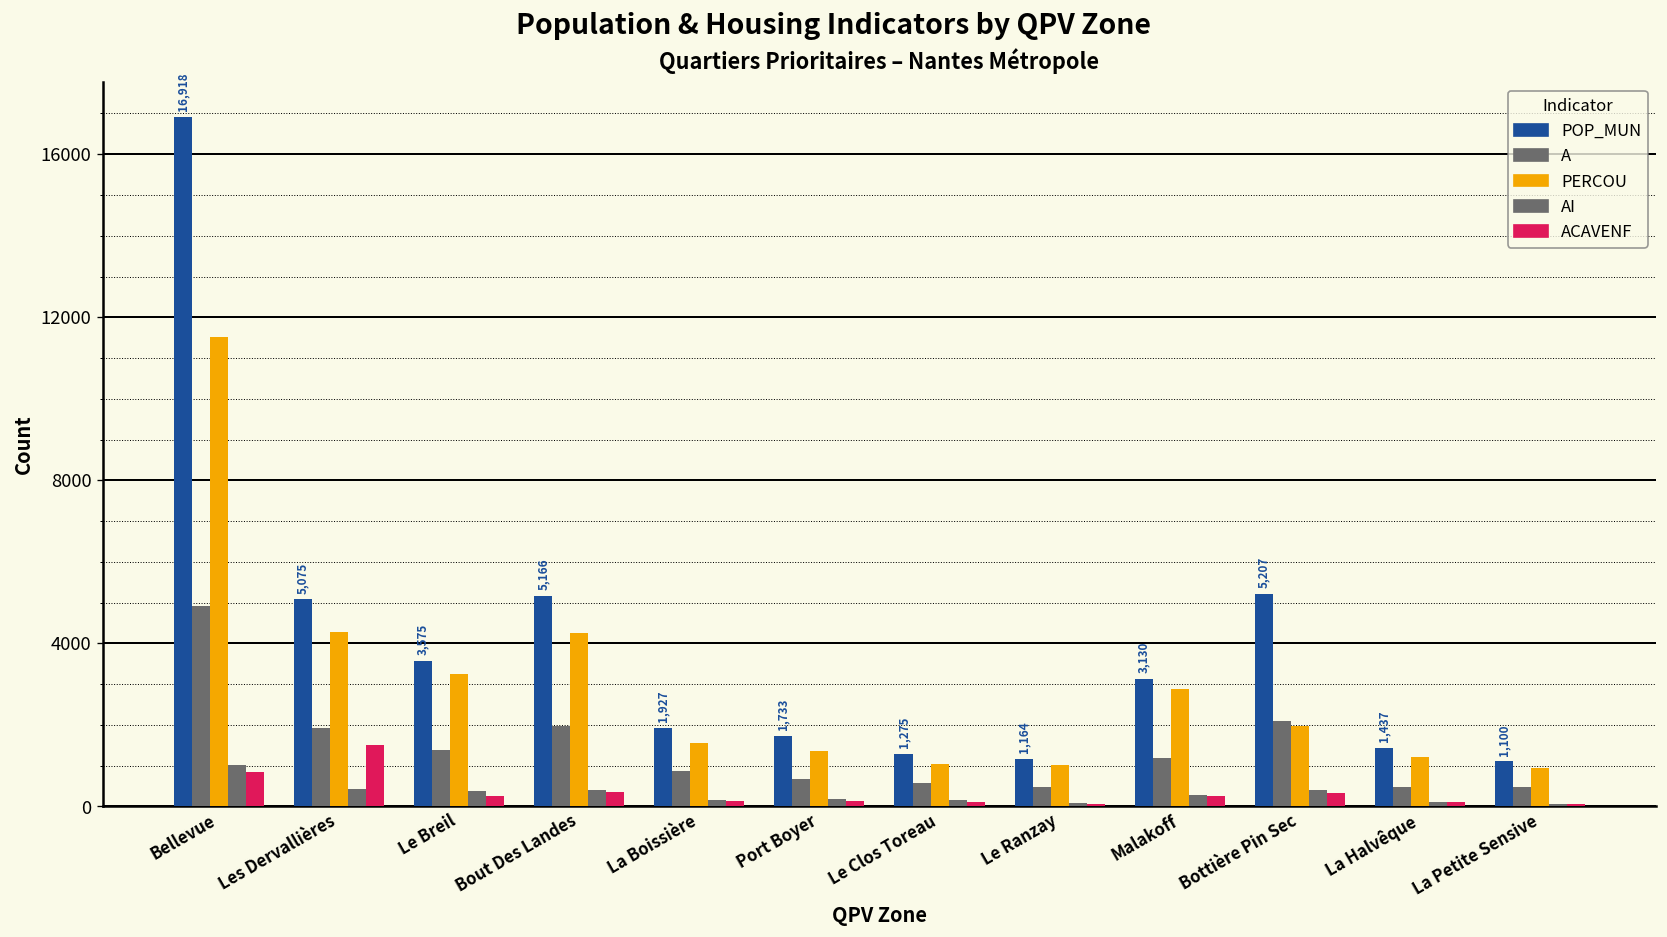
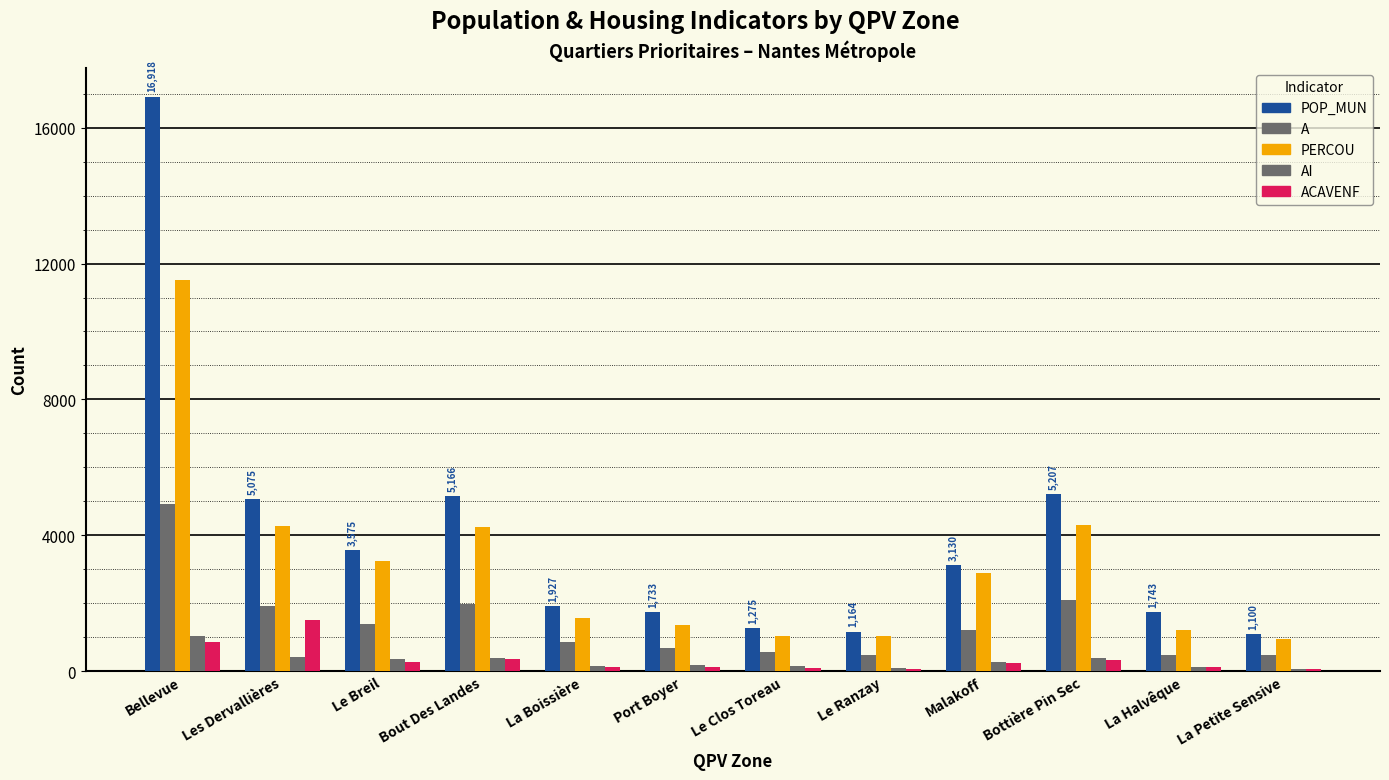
  {
    "POP_MUN": {
      "Bellevue": "16,918",
      "Les Dervallières": "5,075",
      "Le Breil": "3,575",
      "Bout Des Landes": "5,166",
      "La Boissière": "1,927",
      "Port Boyer": "1,733",
      "Le Clos Toreau": "1,275",
      "Le Ranzay": "1,164",
      "Malakoff": "3,130",
      "Bottière Pin Sec": "5,207",
-     "La Halvêque": "1,437",
+     "La Halvêque": "1,743",
      "La Petite Sensive": "1,100"
    },
    "PERCOU": {
      "Bellevue": "11500",
      "Les Dervallières": "4300",
      "Le Breil": "3200",
      "Bout Des Landes": "4300",
      "La Boissière": "1600",
      "Port Boyer": "1400",
      "Le Clos Toreau": "1000",
      "Le Ranzay": "1000",
      "Malakoff": "2900",
-     "Bottière Pin Sec": "2000",
+     "Bottière Pin Sec": "4300",
      "La Halvêque": "1200",
      "La Petite Sensive": "900"
    },
    "ACAVENF": {
      "Bellevue": "900",
      "Les Dervallières": "1500",
      "Le Breil": "300",
      "Bout Des Landes": "300",
      "La Boissière": "100",
      "Port Boyer": "100",
      "Le Clos Toreau": "100",
      "Malakoff": "200",
      "Bottière Pin Sec": "300",
      "La Halvêque": "100"
    }
  }
